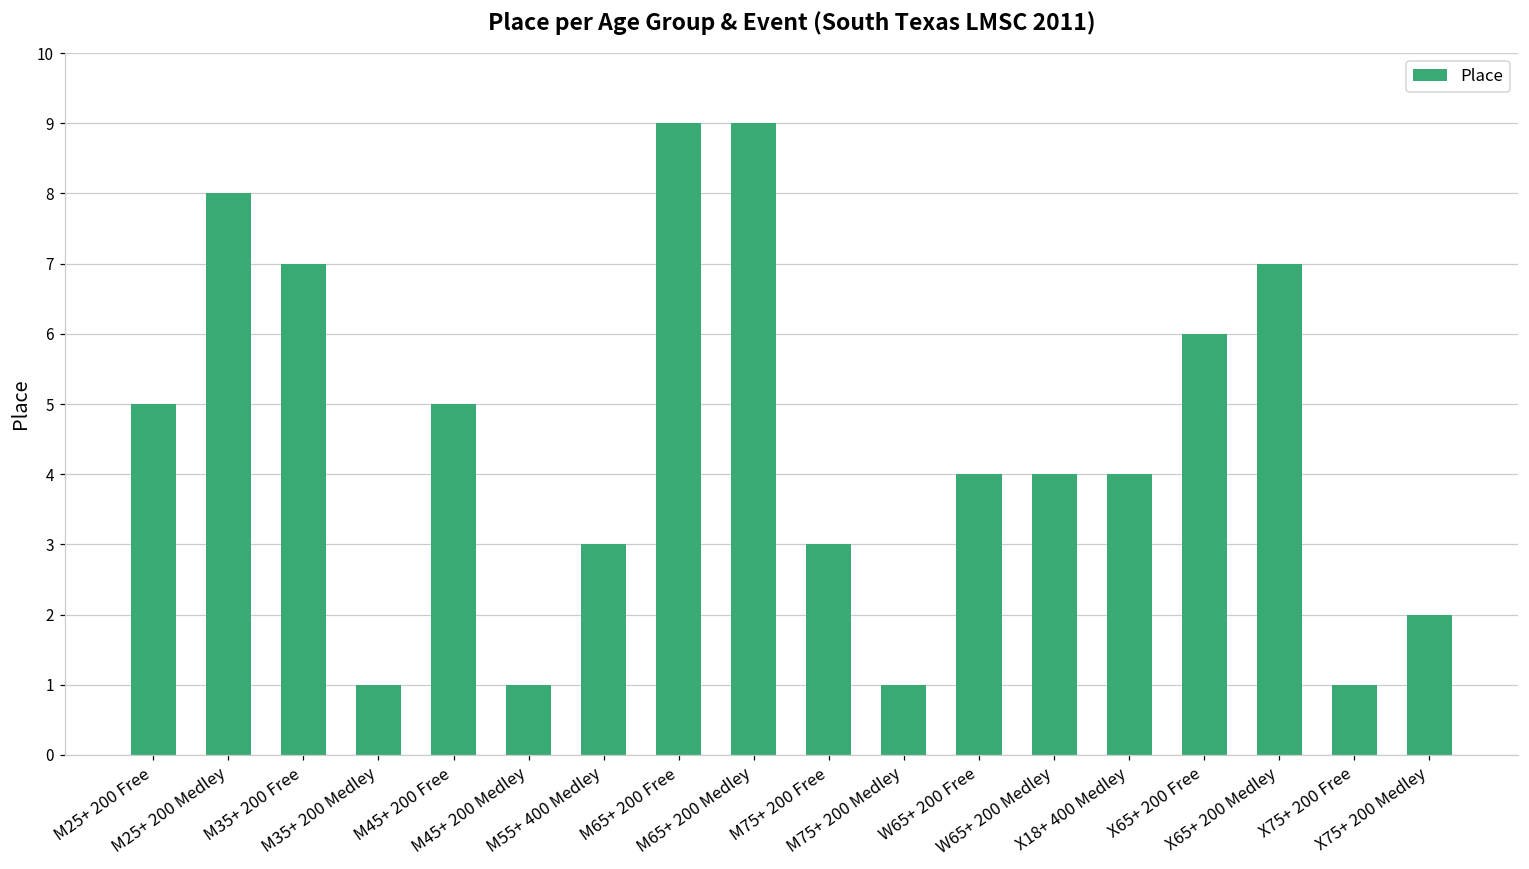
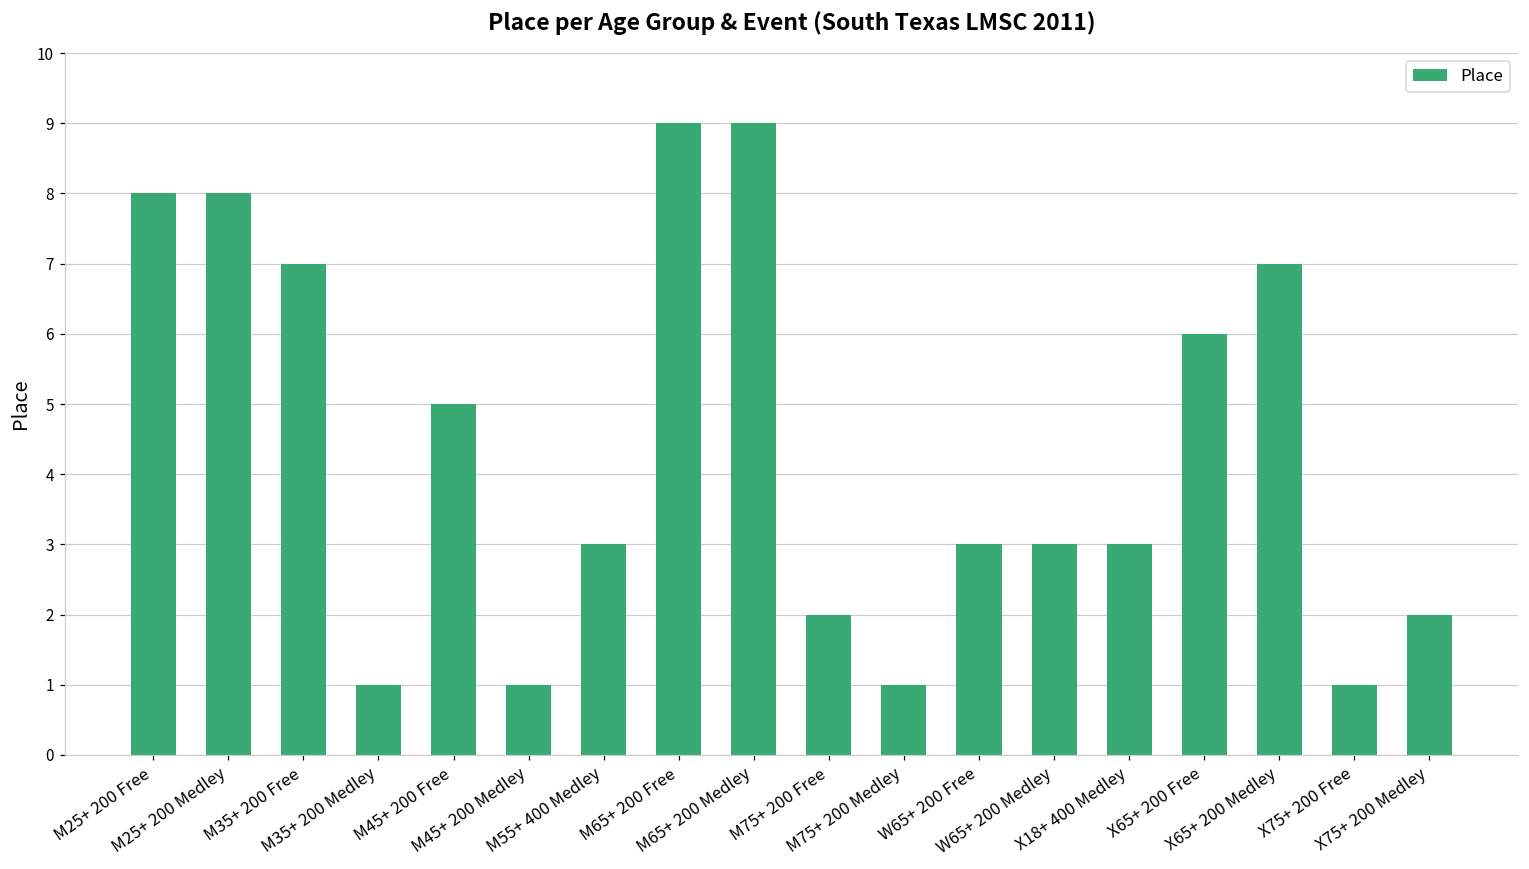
  {
-   "M25+ 200 Free": 5,
+   "M25+ 200 Free": 8,
    "M25+ 200 Medley": 8,
    "M35+ 200 Free": 7,
    "M35+ 200 Medley": 1,
    "M45+ 200 Free": 5,
    "M45+ 200 Medley": 1,
    "M55+ 400 Medley": 3,
    "M65+ 200 Free": 9,
    "M65+ 200 Medley": 9,
-   "M75+ 200 Free": 3,
+   "M75+ 200 Free": 2,
    "M75+ 200 Medley": 1,
-   "W65+ 200 Free": 4,
-   "W65+ 200 Medley": 4,
-   "X18+ 400 Medley": 4,
+   "W65+ 200 Free": 3,
+   "W65+ 200 Medley": 3,
+   "X18+ 400 Medley": 3,
    "X65+ 200 Free": 6,
    "X65+ 200 Medley": 7,
    "X75+ 200 Free": 1,
    "X75+ 200 Medley": 2
  }
